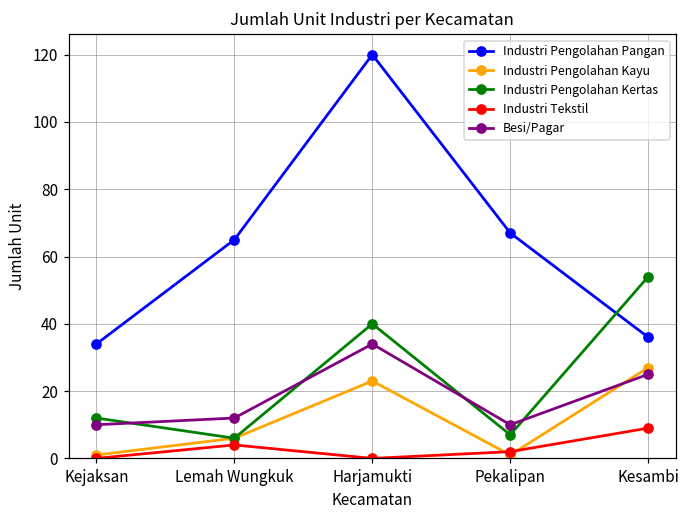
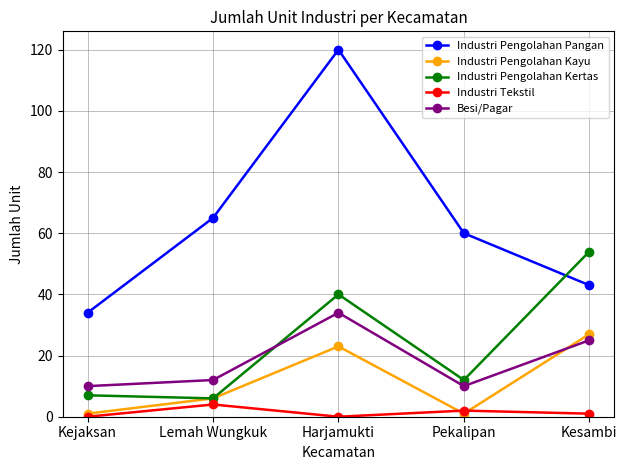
  {
    "Industri Pengolahan Pangan": {
      "Kejaksan": 34,
      "Lemah Wungkuk": 65,
      "Harjamukti": 120,
-     "Pekalipan": 67,
-     "Kesambi": 36
+     "Pekalipan": 60,
+     "Kesambi": 43
    },
    "Industri Pengolahan Kayu": {
      "Kejaksan": 1,
      "Harjamukti": 23,
      "Pekalipan": 1,
      "Kesambi": 27
    },
    "Industri Pengolahan Kertas": {
-     "Kejaksan": 12,
+     "Kejaksan": 7,
      "Harjamukti": 40,
-     "Pekalipan": 7,
+     "Pekalipan": 12,
      "Kesambi": 54
    },
    "Industri Tekstil": {
      "Kejaksan": 0,
      "Lemah Wungkuk": 4,
      "Harjamukti": 0,
      "Pekalipan": 2,
-     "Kesambi": 9
+     "Kesambi": 1
    },
    "Besi/Pagar": {
      "Kejaksan": 10,
      "Lemah Wungkuk": 12,
      "Harjamukti": 34,
      "Pekalipan": 10,
      "Kesambi": 25
    }
  }
